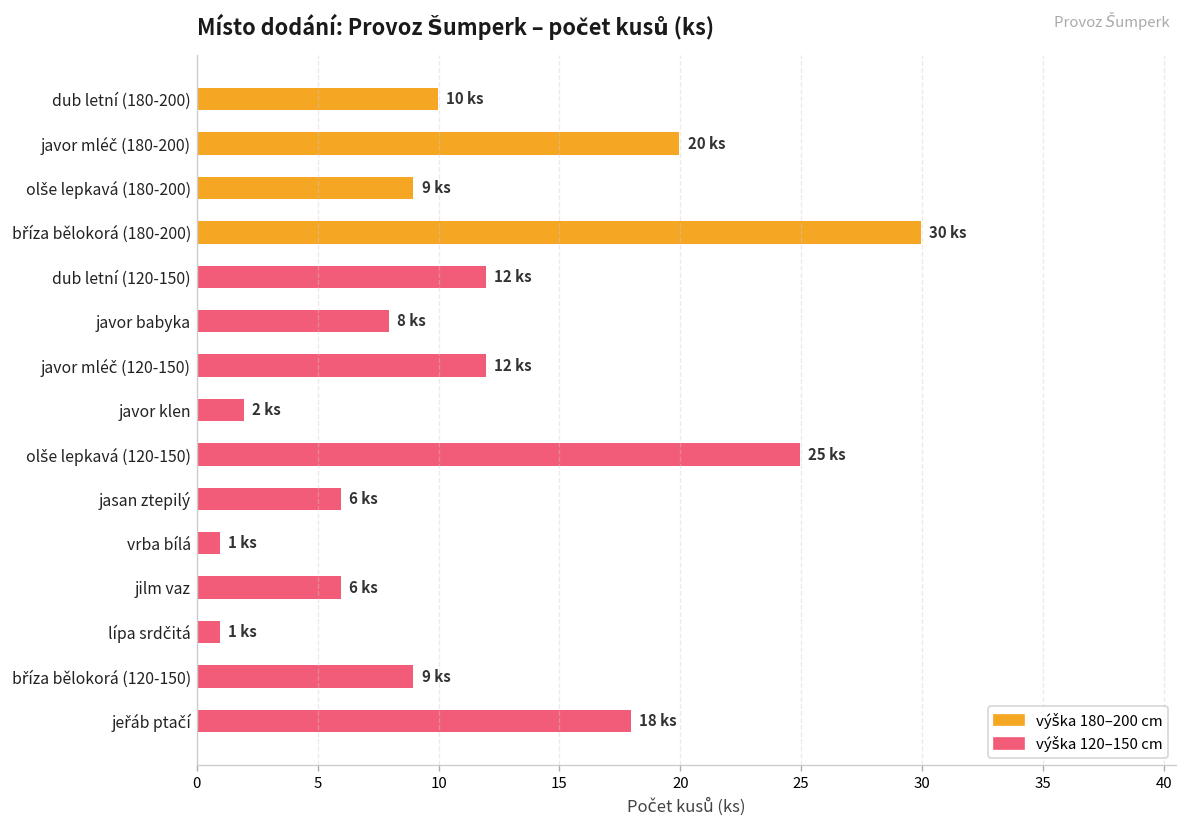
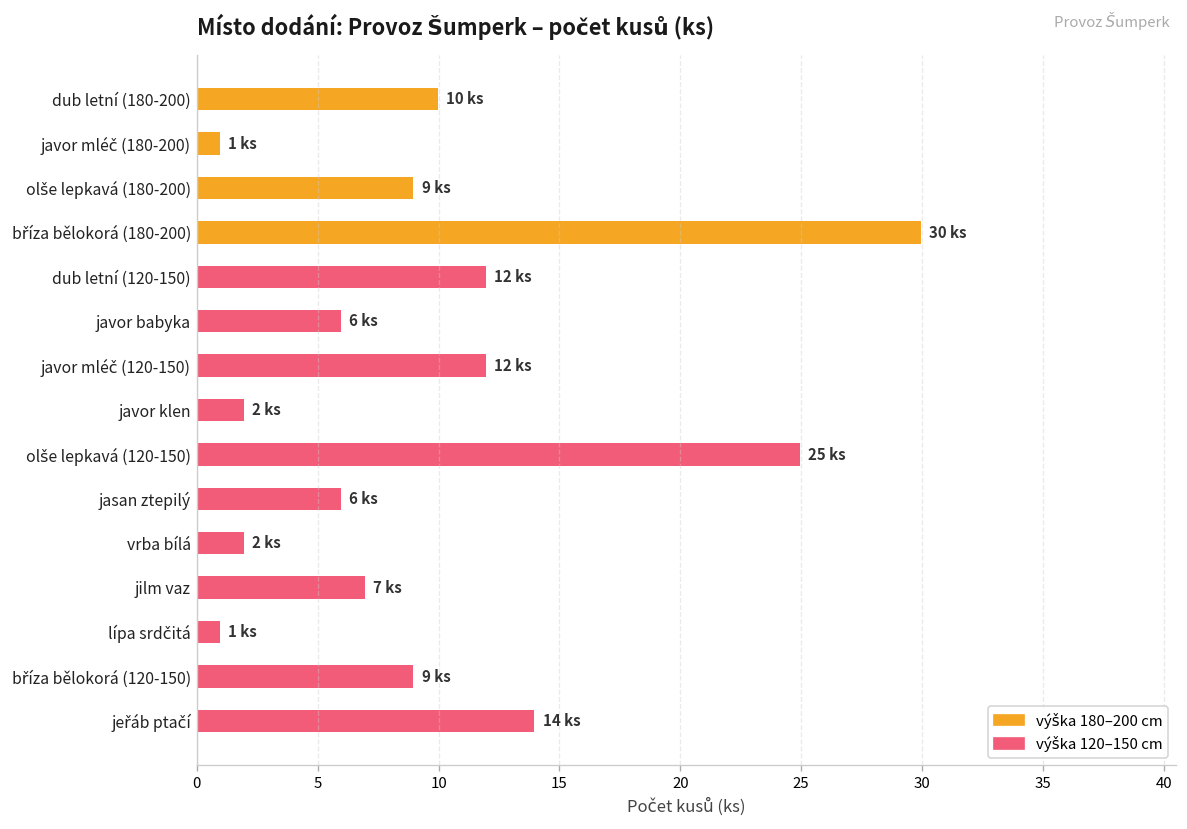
  {
    "dub letní (180-200)": 10,
-   "javor mléč (180-200)": 20,
+   "javor mléč (180-200)": 1,
    "olše lepkavá (180-200)": 9,
    "bříza bělokorá (180-200)": 30,
    "dub letní (120-150)": 12,
-   "javor babyka": 8,
+   "javor babyka": 6,
    "javor mléč (120-150)": 12,
    "javor klen": 2,
    "olše lepkavá (120-150)": 25,
    "jasan ztepilý": 6,
-   "vrba bílá": 1,
-   "jilm vaz": 6,
+   "vrba bílá": 2,
+   "jilm vaz": 7,
    "lípa srdčitá": 1,
    "bříza bělokorá (120-150)": 9,
-   "jeřáb ptačí": 18
+   "jeřáb ptačí": 14
  }
